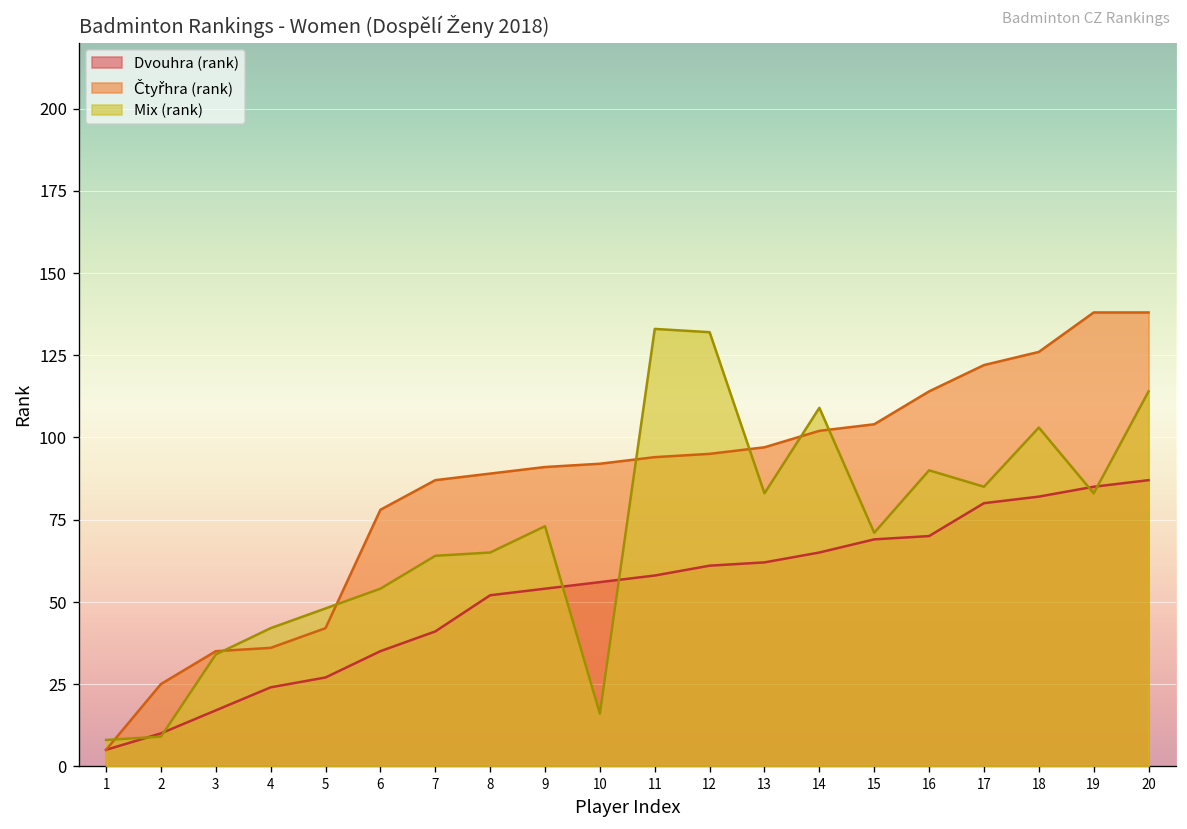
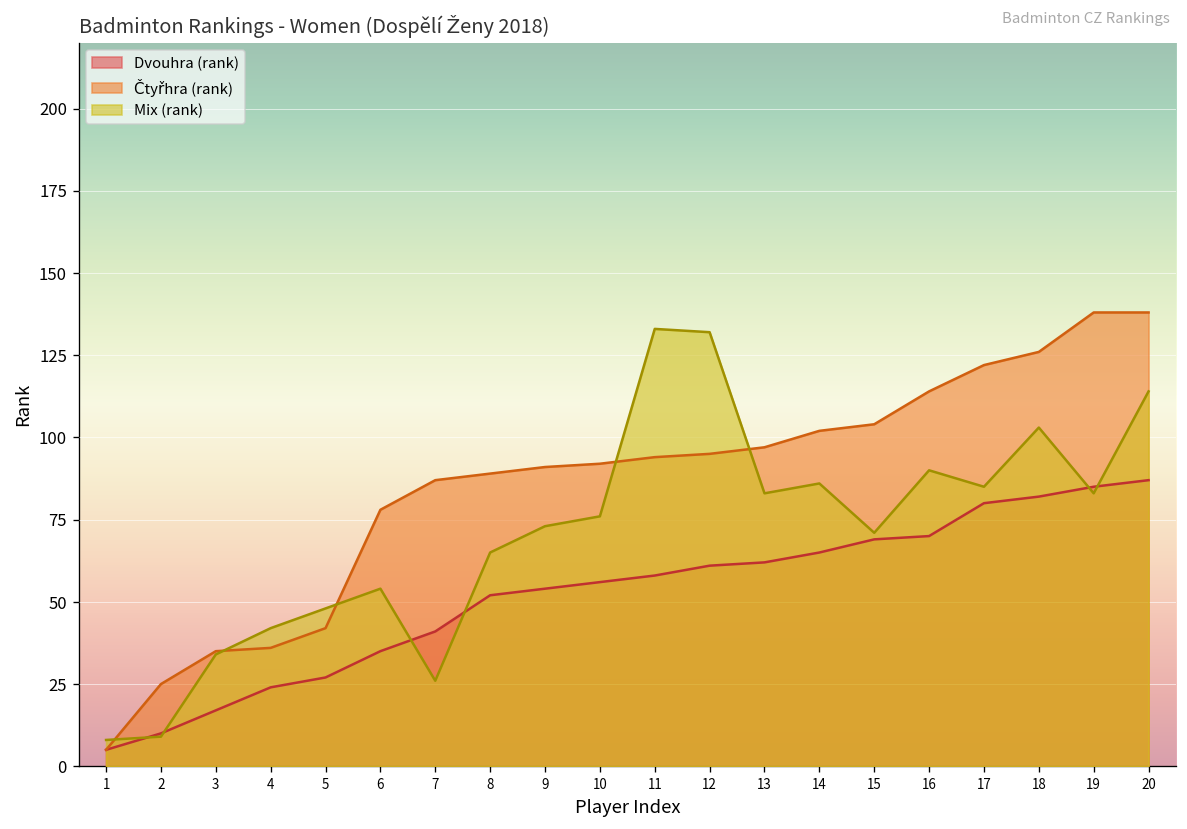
  {
    "Mix (rank)": {
      "1": 8,
      "2": 9,
      "3": 34,
      "4": 42,
      "5": 48,
      "6": 54,
-     "7": 64,
+     "7": 26,
      "8": 65,
      "9": 73,
-     "10": 16,
+     "10": 76,
      "11": 133,
      "12": 132,
      "13": 83,
-     "14": 109,
+     "14": 86,
      "15": 71,
      "16": 90,
      "17": 85,
      "18": 103,
      "19": 83,
      "20": 114
    }
  }
